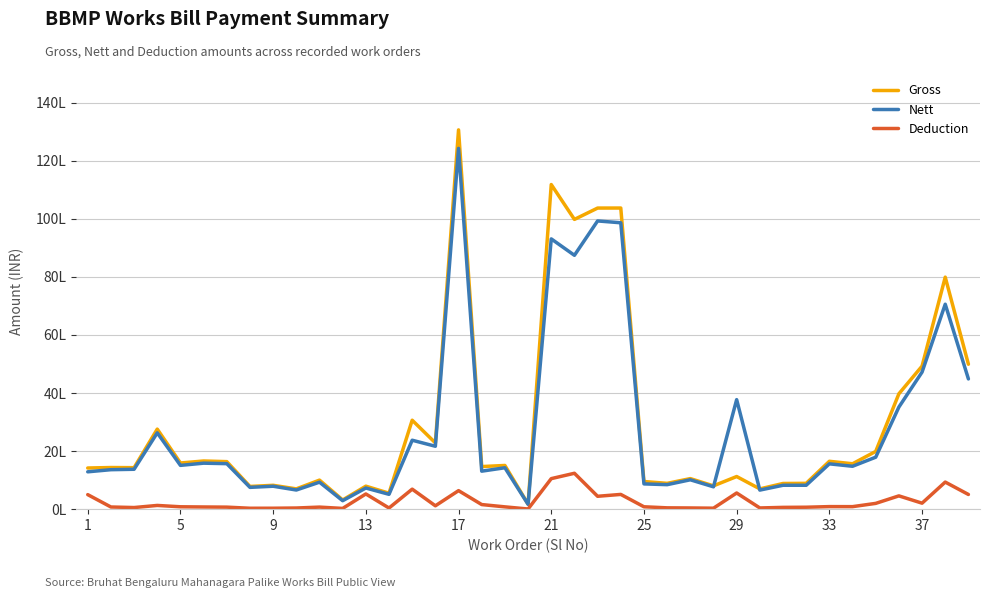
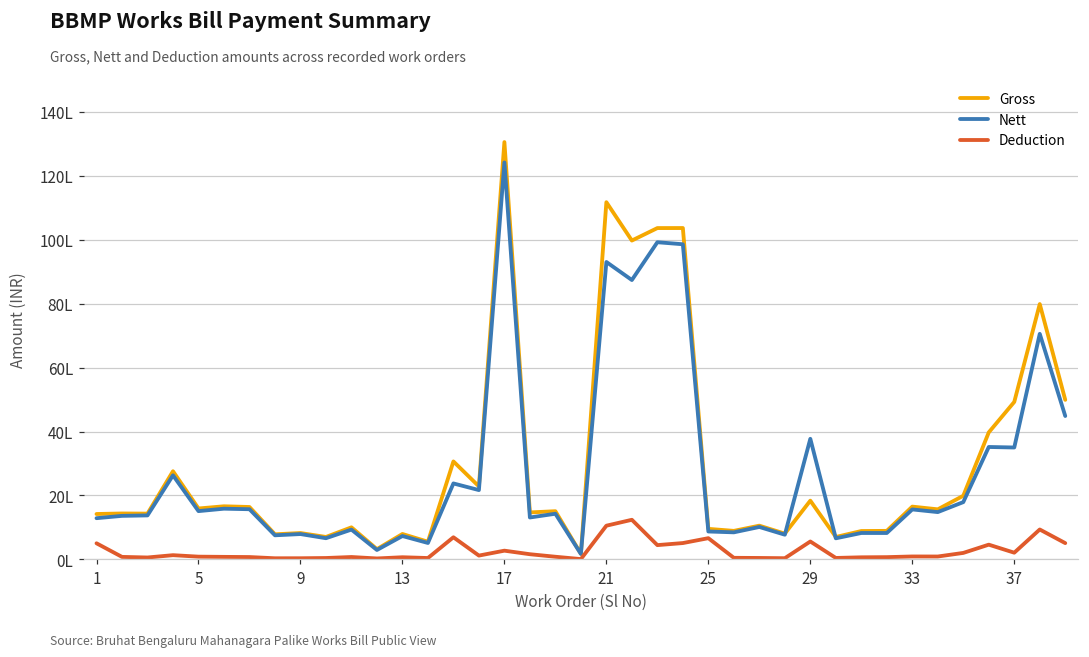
  {
    "Gross": {
      "1": "14L",
      "17": "131L",
      "21": "112L",
-     "29": "11L",
+     "29": "18L",
      "37": "49L"
    },
    "Nett": {
      "1": "13L",
      "17": "124L",
      "21": "93L",
      "29": "38L",
-     "37": "47L"
+     "37": "35L"
    },
    "Deduction": {
      "1": "5L",
      "5": "1L",
      "9": "0L",
-     "13": "5L",
-     "17": "6L",
+     "13": "1L",
+     "17": "3L",
      "21": "11L",
-     "25": "1L",
+     "25": "7L",
      "29": "6L",
      "33": "1L",
      "37": "2L"
    }
  }
